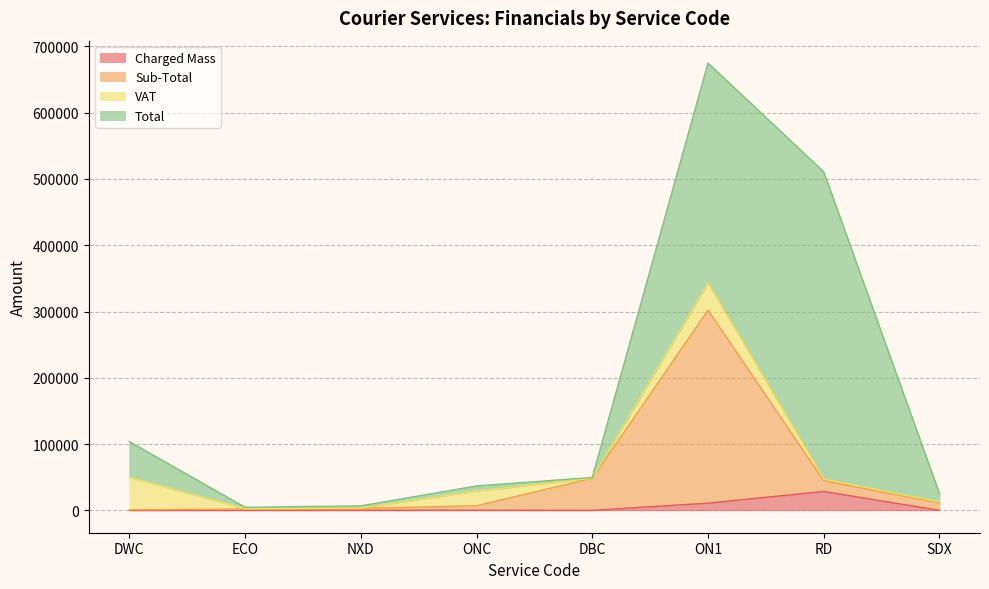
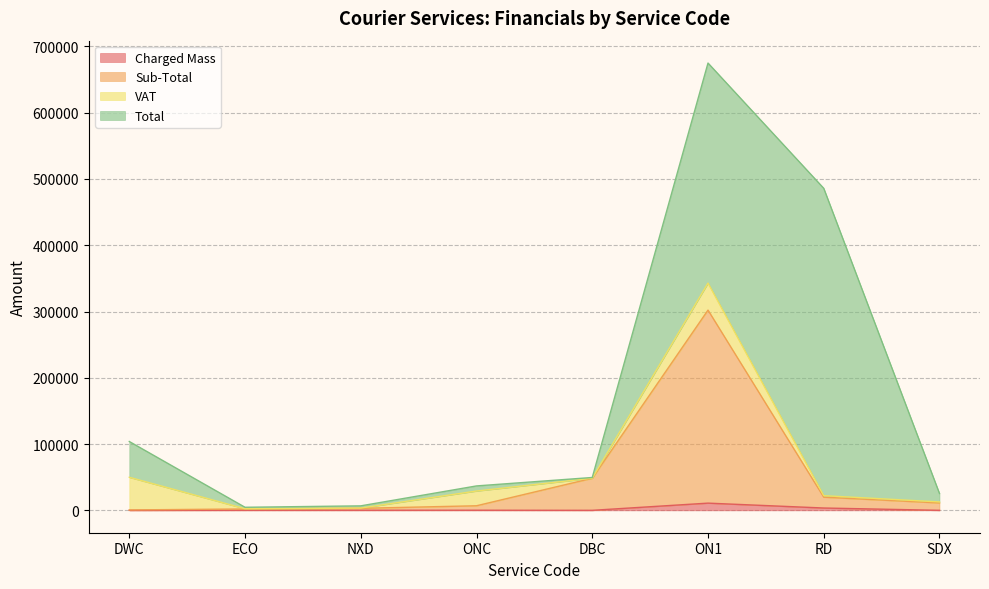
  {
    "Charged Mass": {
      "ONC": 0,
      "DBC": 0,
      "ON1": 10000,
-     "RD": 30000,
+     "RD": 0,
      "SDX": 0
    },
    "Sub-Total": {
      "ONC": 10000,
      "ON1": 290000
    },
    "VAT": {
      "DWC": 50000,
      "ONC": 20000,
      "ON1": 40000
    },
    "Total": {
      "DWC": 50000,
      "ONC": 10000,
      "ON1": 330000,
      "RD": 460000,
      "SDX": 10000
    }
  }
